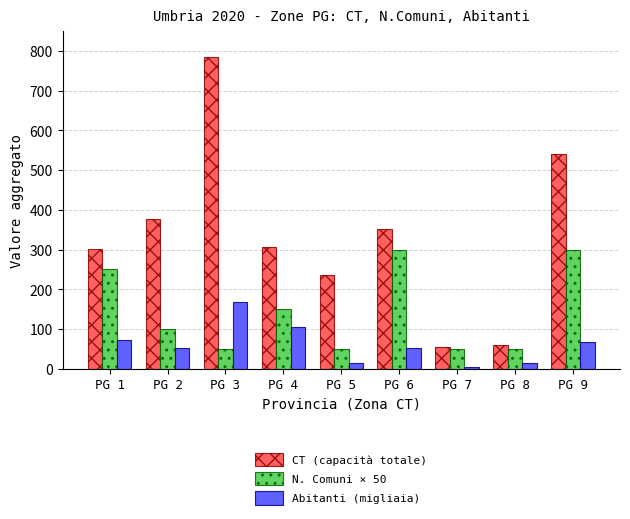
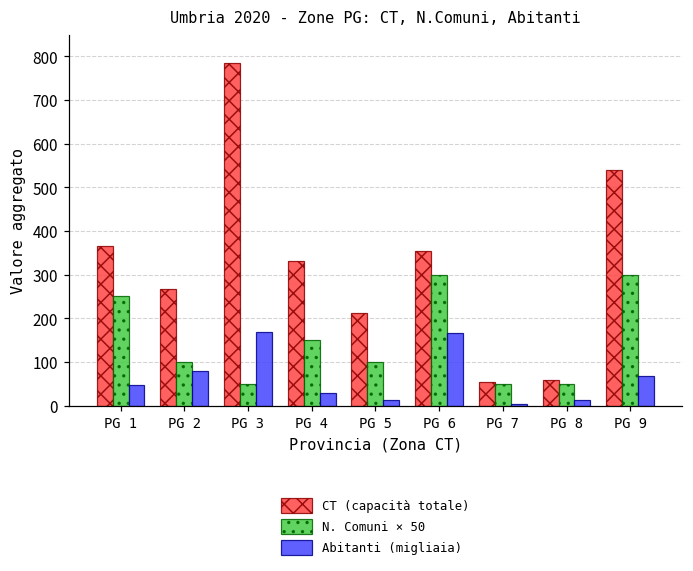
  {
    "CT (capacità totale)": {
-     "PG 1": 300,
-     "PG 2": 380,
+     "PG 1": 370,
+     "PG 2": 270,
      "PG 3": 790,
-     "PG 4": 310,
-     "PG 5": 240,
+     "PG 4": 330,
+     "PG 5": 210,
      "PG 6": 350,
      "PG 7": 50,
      "PG 8": 60,
      "PG 9": 540
    },
    "N. Comuni × 50": {
      "PG 1": 250,
      "PG 2": 100,
      "PG 3": 50,
      "PG 4": 150,
-     "PG 5": 50,
+     "PG 5": 100,
      "PG 6": 300,
      "PG 7": 50,
      "PG 8": 50,
      "PG 9": 300
    },
    "Abitanti (migliaia)": {
-     "PG 1": 70,
-     "PG 2": 50,
+     "PG 1": 50,
+     "PG 2": 80,
      "PG 3": 170,
-     "PG 4": 100,
+     "PG 4": 30,
      "PG 5": 10,
-     "PG 6": 50,
+     "PG 6": 170,
      "PG 8": 10,
      "PG 9": 70
    }
  }
